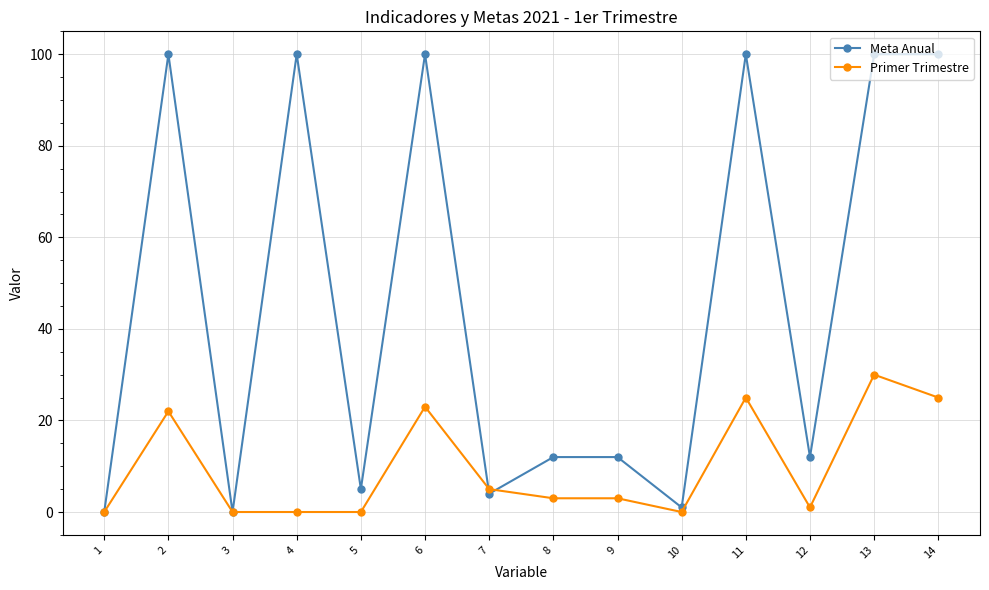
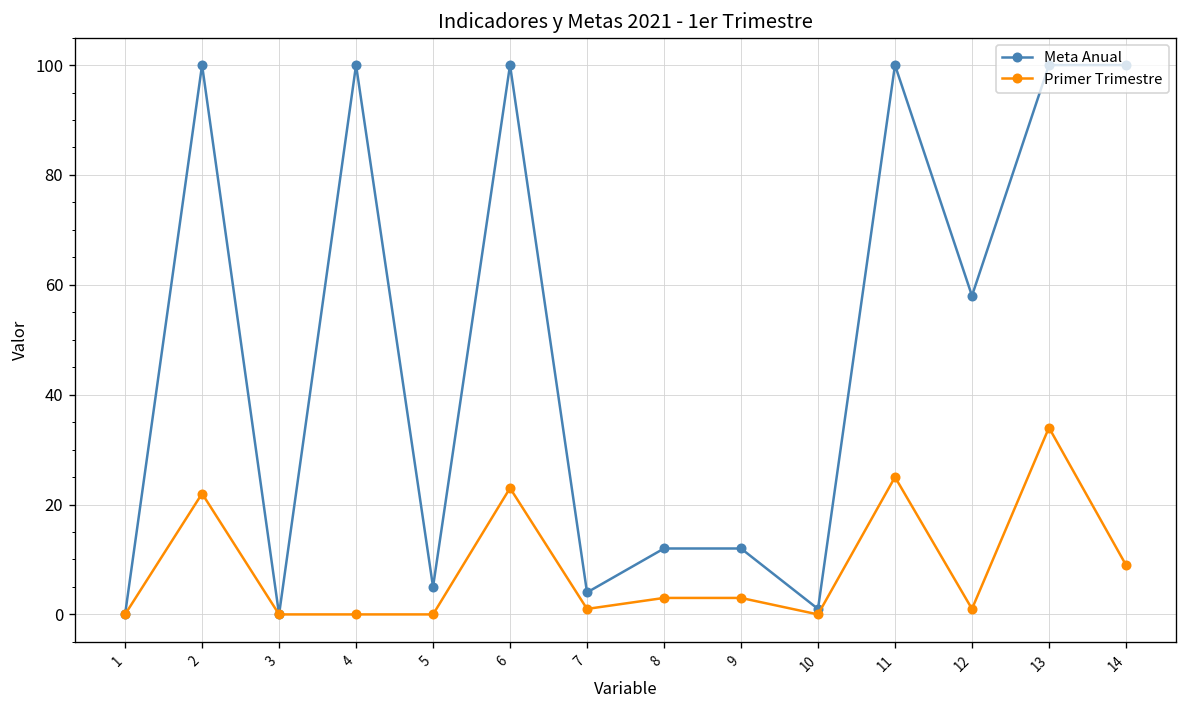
  {
    "Meta Anual": {
      "2": 100,
      "4": 100,
      "5": 5,
      "6": 100,
      "7": 4,
      "8": 12,
      "9": 12,
      "10": 1,
      "11": 100,
-     "12": 12
+     "12": 58
    },
    "Primer Trimestre": {
      "2": 22,
      "4": 0,
      "5": 0,
      "6": 23,
-     "7": 5,
+     "7": 1,
      "8": 3,
      "9": 3,
      "10": 0,
      "11": 25,
      "12": 1,
-     "13": 30,
-     "14": 25
+     "13": 34,
+     "14": 9
    }
  }
